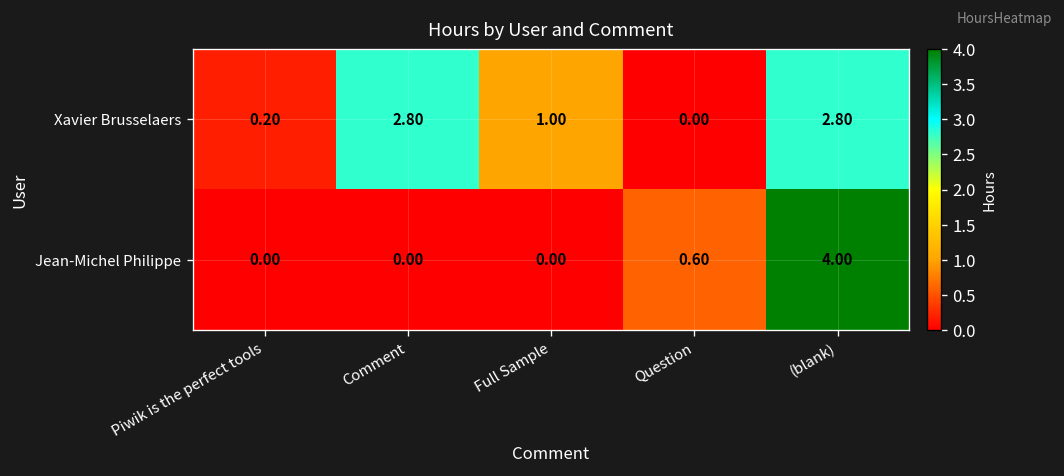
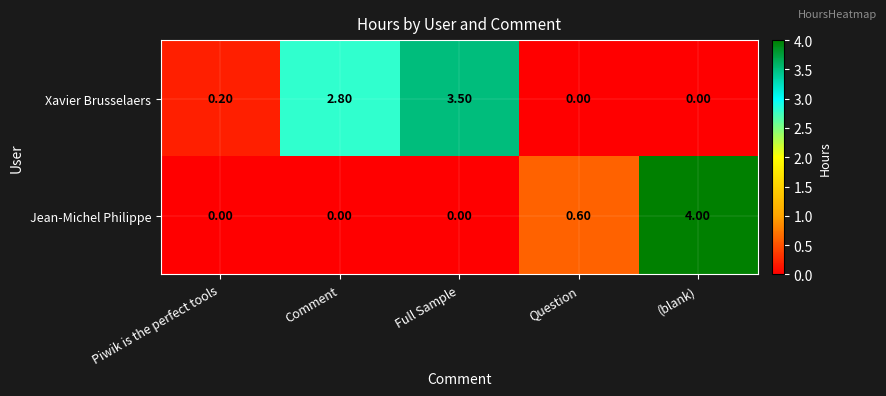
  {
    "Xavier Brusselaers": {
      "Piwik is the perfect tools": 0.20,
      "Comment": 2.80,
-     "Full Sample": 1.00,
+     "Full Sample": 3.50,
      "Question": 0.00,
-     "(blank)": 2.80
+     "(blank)": 0.00
    },
    "Jean-Michel Philippe": {
      "Piwik is the perfect tools": 0.00,
      "Comment": 0.00,
      "Full Sample": 0.00,
      "Question": 0.60,
      "(blank)": 4.00
    }
  }
